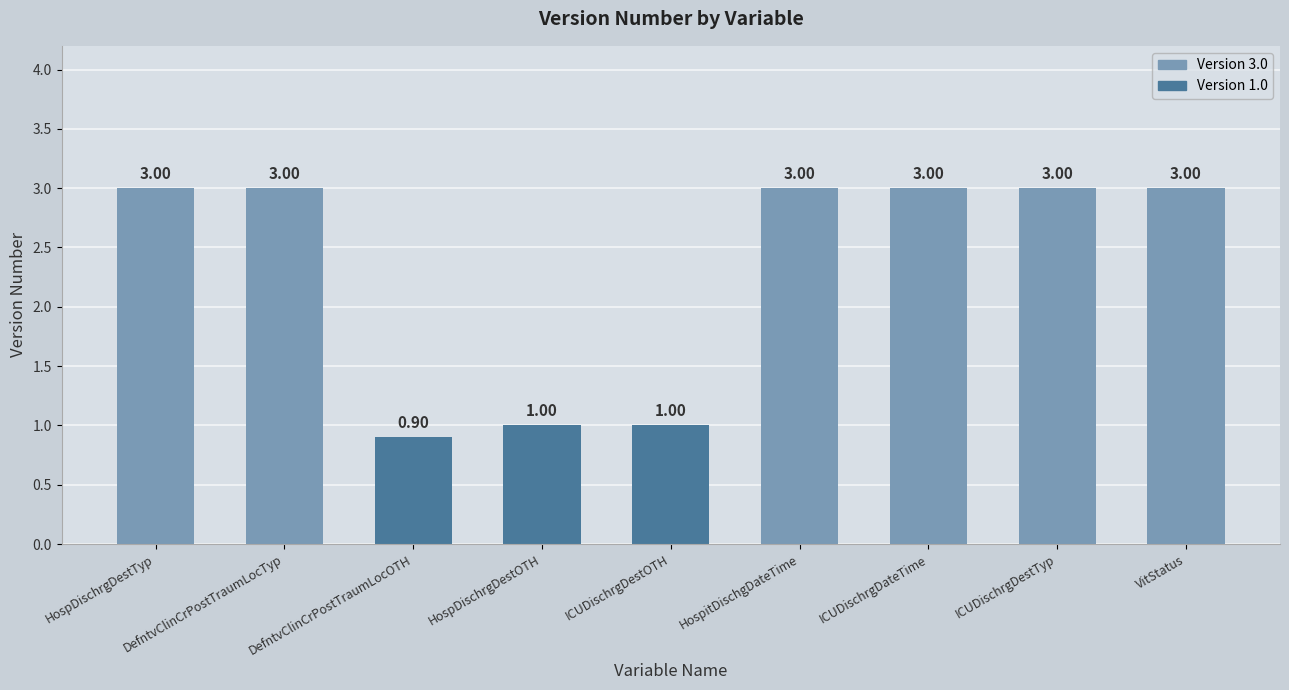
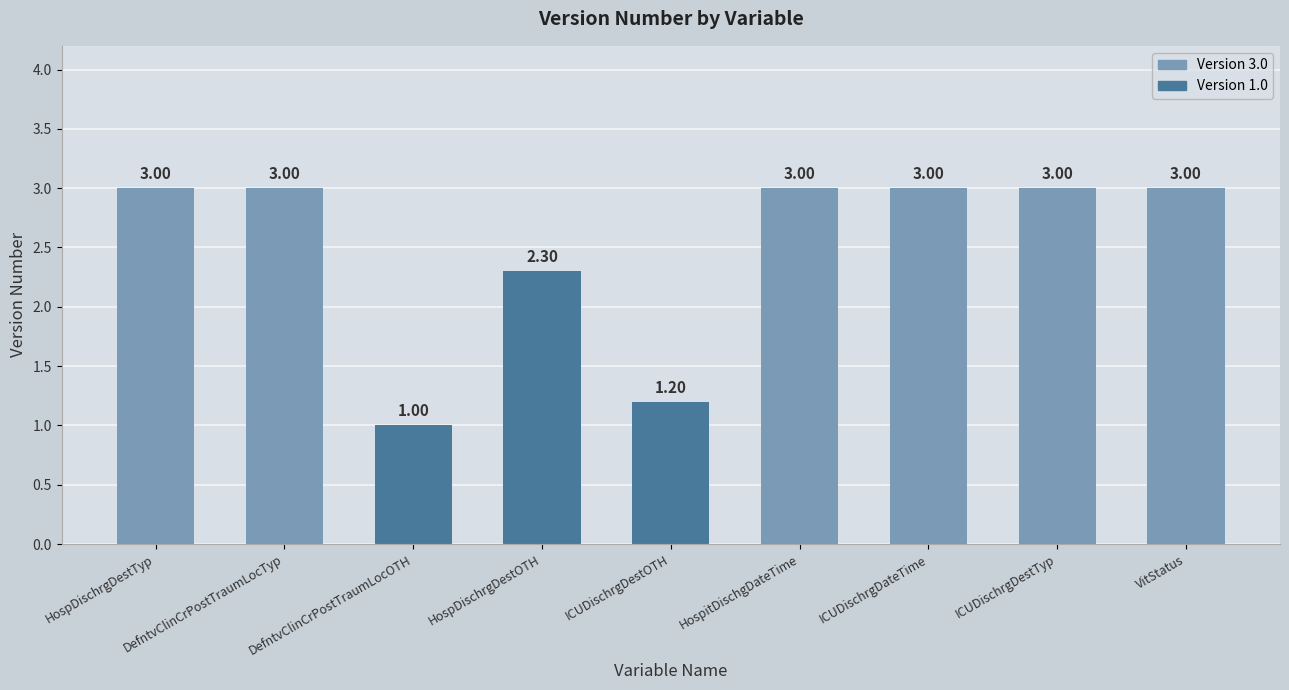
  {
    "HospDischrgDestTyp": 3.00,
    "DefntvClinCrPostTraumLocTyp": 3.00,
-   "DefntvClinCrPostTraumLocOTH": 0.90,
-   "HospDischrgDestOTH": 1.00,
-   "ICUDischrgDestOTH": 1.00,
+   "DefntvClinCrPostTraumLocOTH": 1.00,
+   "HospDischrgDestOTH": 2.30,
+   "ICUDischrgDestOTH": 1.20,
    "HospitDischgDateTime": 3.00,
    "ICUDischrgDateTime": 3.00,
    "ICUDischrgDestTyp": 3.00,
    "VitStatus": 3.00
  }
